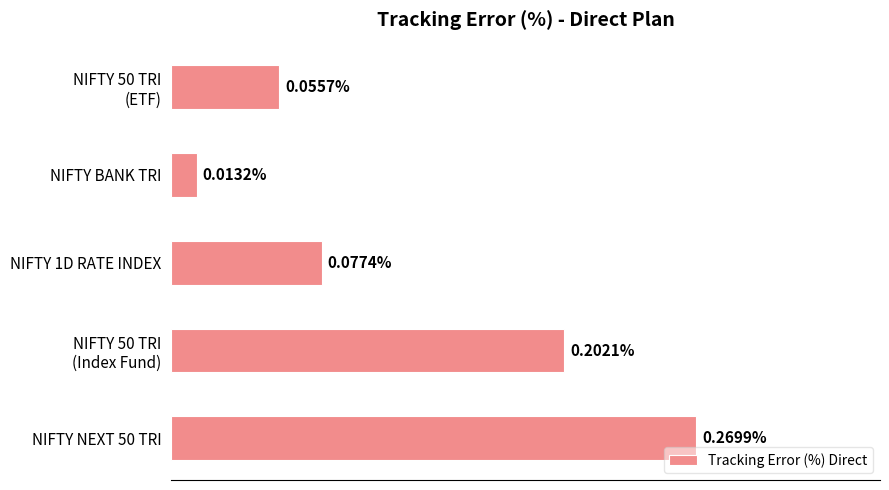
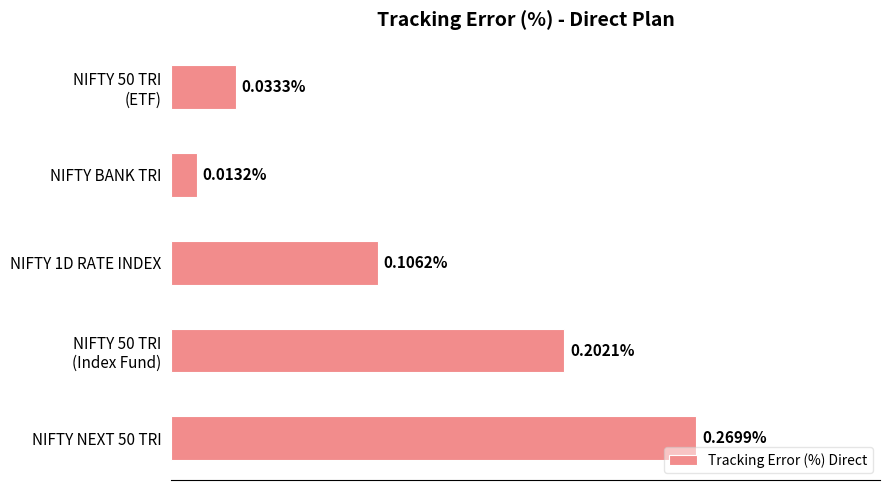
  {
-   "NIFTY 50 TRI (ETF)": "0.0557%",
+   "NIFTY 50 TRI (ETF)": "0.0333%",
    "NIFTY BANK TRI": "0.0132%",
-   "NIFTY 1D RATE INDEX": "0.0774%",
+   "NIFTY 1D RATE INDEX": "0.1062%",
    "NIFTY 50 TRI (Index Fund)": "0.2021%",
    "NIFTY NEXT 50 TRI": "0.2699%"
  }
